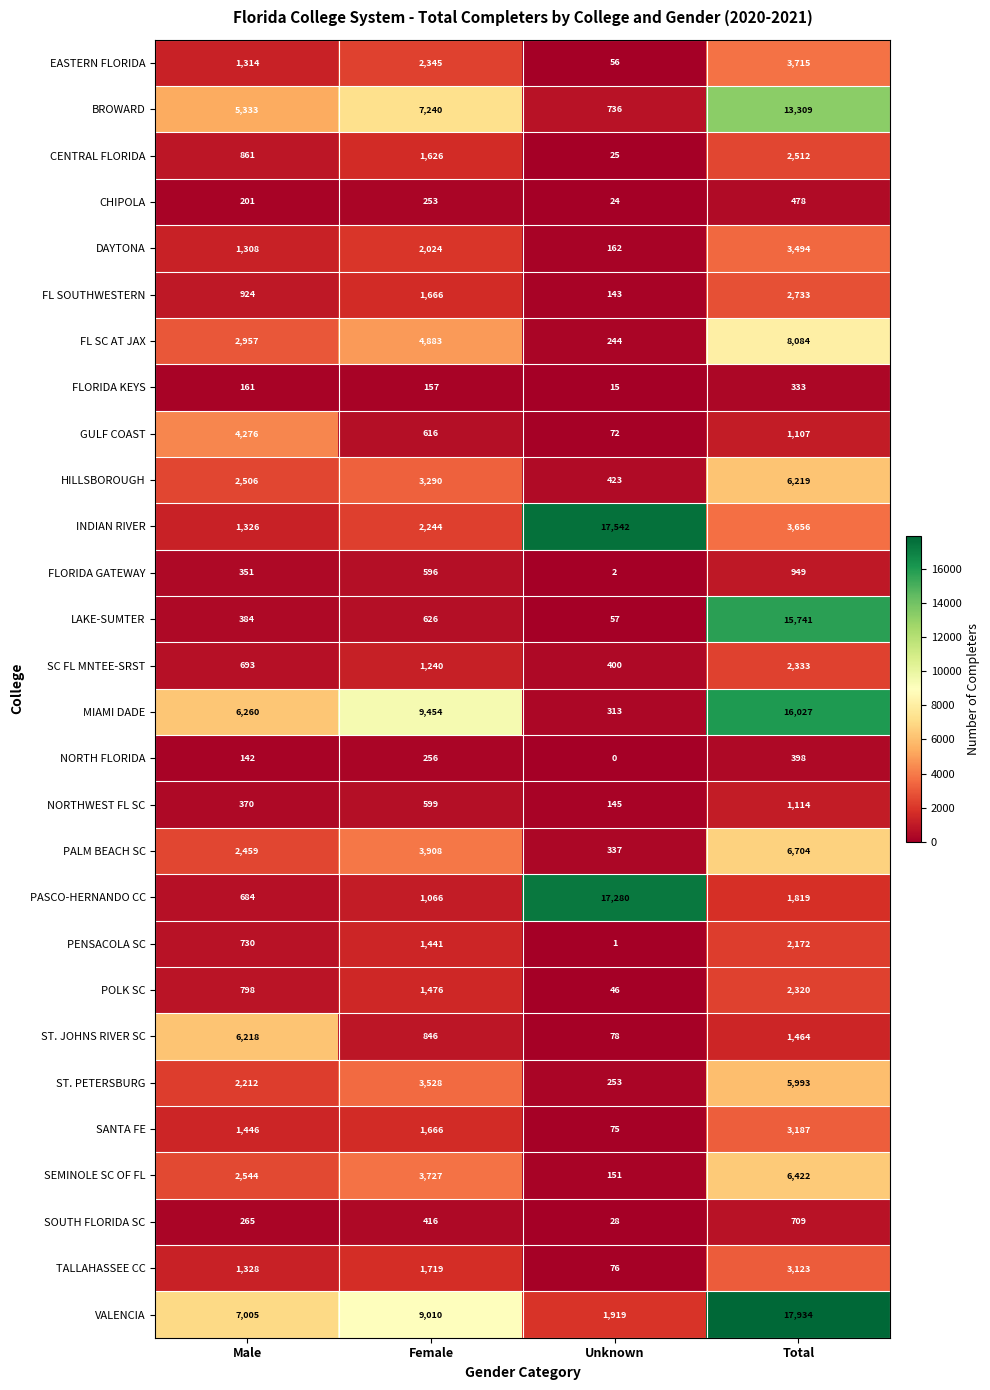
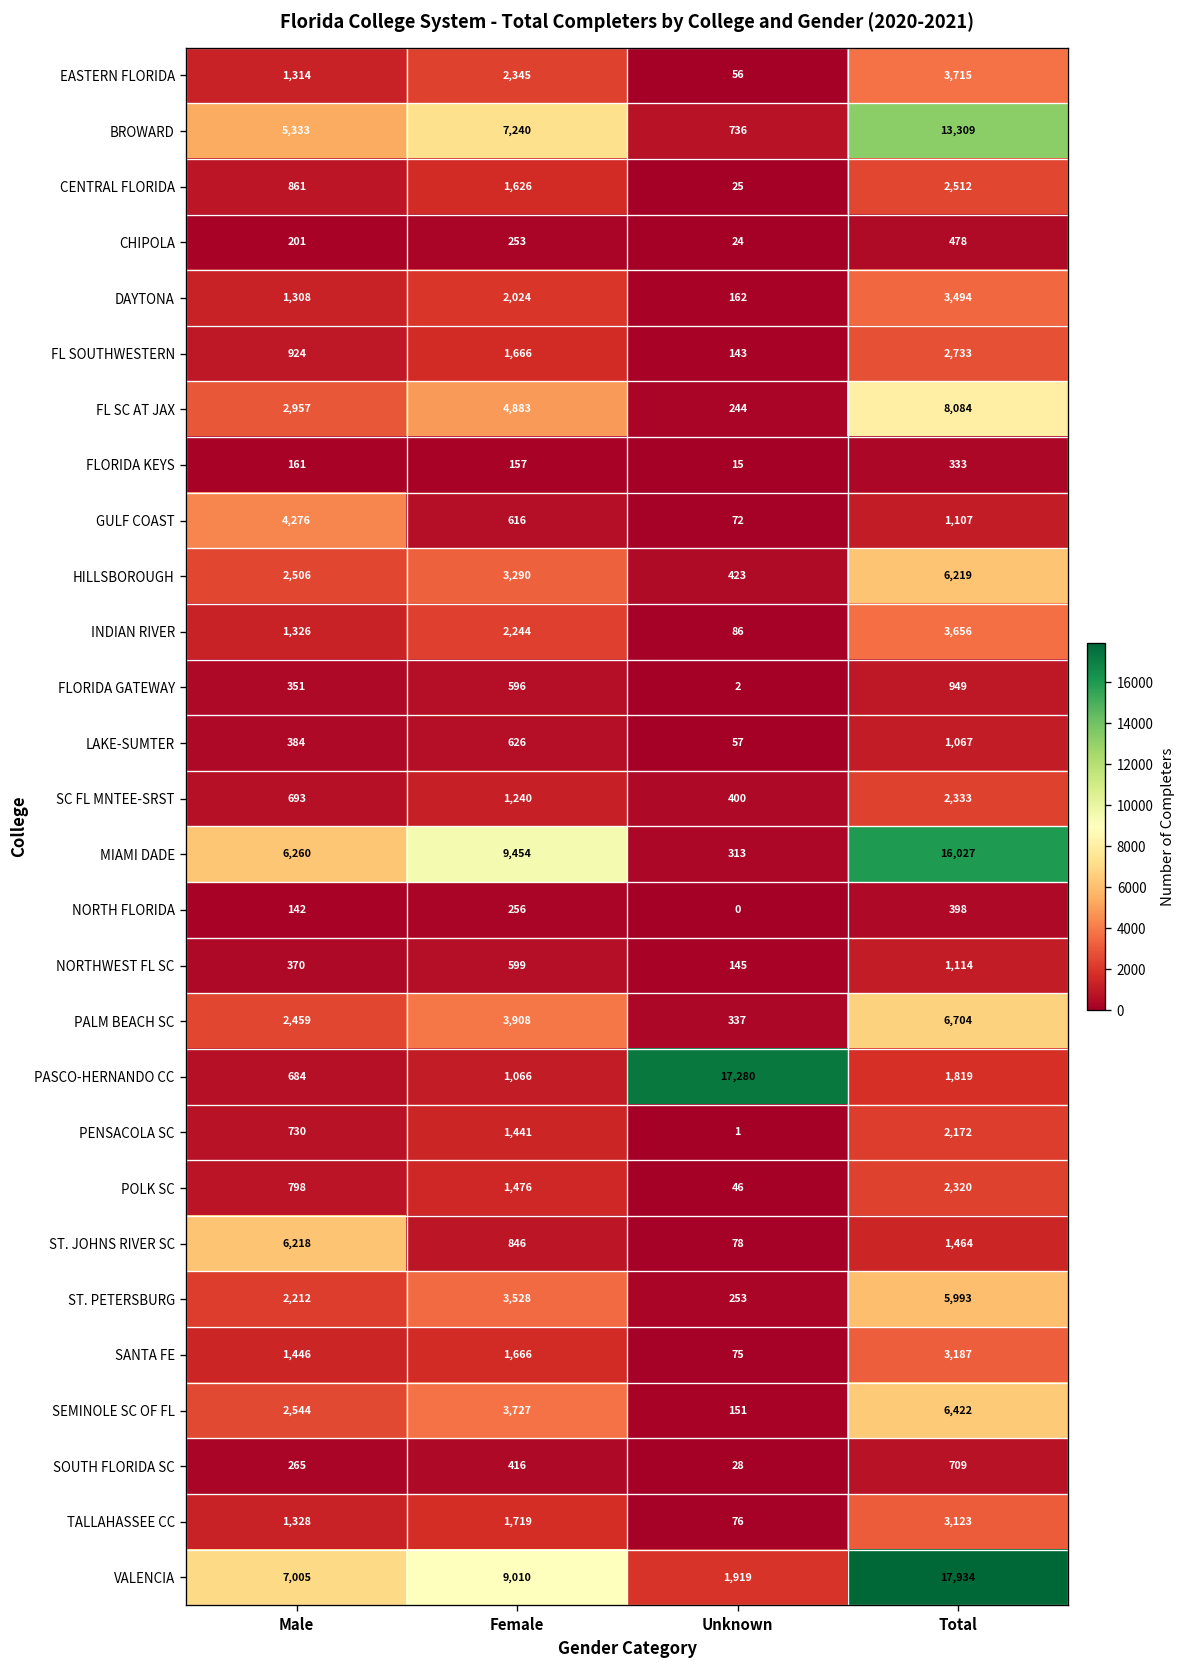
  {
    "EASTERN FLORIDA": {
      "Male": "1,314",
      "Female": "2,345",
      "Unknown": "56",
      "Total": "3,715"
    },
    "BROWARD": {
      "Male": "5,333",
      "Female": "7,240",
      "Unknown": "736",
      "Total": "13,309"
    },
    "CENTRAL FLORIDA": {
      "Male": "861",
      "Female": "1,626",
      "Unknown": "25",
      "Total": "2,512"
    },
    "CHIPOLA": {
      "Male": "201",
      "Female": "253",
      "Unknown": "24",
      "Total": "478"
    },
    "DAYTONA": {
      "Male": "1,308",
      "Female": "2,024",
      "Unknown": "162",
      "Total": "3,494"
    },
    "FL SOUTHWESTERN": {
      "Male": "924",
      "Female": "1,666",
      "Unknown": "143",
      "Total": "2,733"
    },
    "FL SC AT JAX": {
      "Male": "2,957",
      "Female": "4,883",
      "Unknown": "244",
      "Total": "8,084"
    },
    "FLORIDA KEYS": {
      "Male": "161",
      "Female": "157",
      "Unknown": "15",
      "Total": "333"
    },
    "GULF COAST": {
      "Male": "4,276",
      "Female": "616",
      "Unknown": "72",
      "Total": "1,107"
    },
    "HILLSBOROUGH": {
      "Male": "2,506",
      "Female": "3,290",
      "Unknown": "423",
      "Total": "6,219"
    },
    "INDIAN RIVER": {
      "Male": "1,326",
      "Female": "2,244",
-     "Unknown": "17,542",
+     "Unknown": "86",
      "Total": "3,656"
    },
    "FLORIDA GATEWAY": {
      "Male": "351",
      "Female": "596",
      "Unknown": "2",
      "Total": "949"
    },
    "LAKE-SUMTER": {
      "Male": "384",
      "Female": "626",
      "Unknown": "57",
-     "Total": "15,741"
+     "Total": "1,067"
    },
    "SC FL MNTEE-SRST": {
      "Male": "693",
      "Female": "1,240",
      "Unknown": "400",
      "Total": "2,333"
    },
    "MIAMI DADE": {
      "Male": "6,260",
      "Female": "9,454",
      "Unknown": "313",
      "Total": "16,027"
    },
    "NORTH FLORIDA": {
      "Male": "142",
      "Female": "256",
      "Unknown": "0",
      "Total": "398"
    },
    "NORTHWEST FL SC": {
      "Male": "370",
      "Female": "599",
      "Unknown": "145",
      "Total": "1,114"
    },
    "PALM BEACH SC": {
      "Male": "2,459",
      "Female": "3,908",
      "Unknown": "337",
      "Total": "6,704"
    },
    "PASCO-HERNANDO CC": {
      "Male": "684",
      "Female": "1,066",
      "Unknown": "17,280",
      "Total": "1,819"
    },
    "PENSACOLA SC": {
      "Male": "730",
      "Female": "1,441",
      "Unknown": "1",
      "Total": "2,172"
    },
    "POLK SC": {
      "Male": "798",
      "Female": "1,476",
      "Unknown": "46",
      "Total": "2,320"
    },
    "ST. JOHNS RIVER SC": {
      "Male": "6,218",
      "Female": "846",
      "Unknown": "78",
      "Total": "1,464"
    },
    "ST. PETERSBURG": {
      "Male": "2,212",
      "Female": "3,528",
      "Unknown": "253",
      "Total": "5,993"
    },
    "SANTA FE": {
      "Male": "1,446",
      "Female": "1,666",
      "Unknown": "75",
      "Total": "3,187"
    },
    "SEMINOLE SC OF FL": {
      "Male": "2,544",
      "Female": "3,727",
      "Unknown": "151",
      "Total": "6,422"
    },
    "SOUTH FLORIDA SC": {
      "Male": "265",
      "Female": "416",
      "Unknown": "28",
      "Total": "709"
    },
    "TALLAHASSEE CC": {
      "Male": "1,328",
      "Female": "1,719",
      "Unknown": "76",
      "Total": "3,123"
    },
    "VALENCIA": {
      "Male": "7,005",
      "Female": "9,010",
      "Unknown": "1,919",
      "Total": "17,934"
    }
  }
